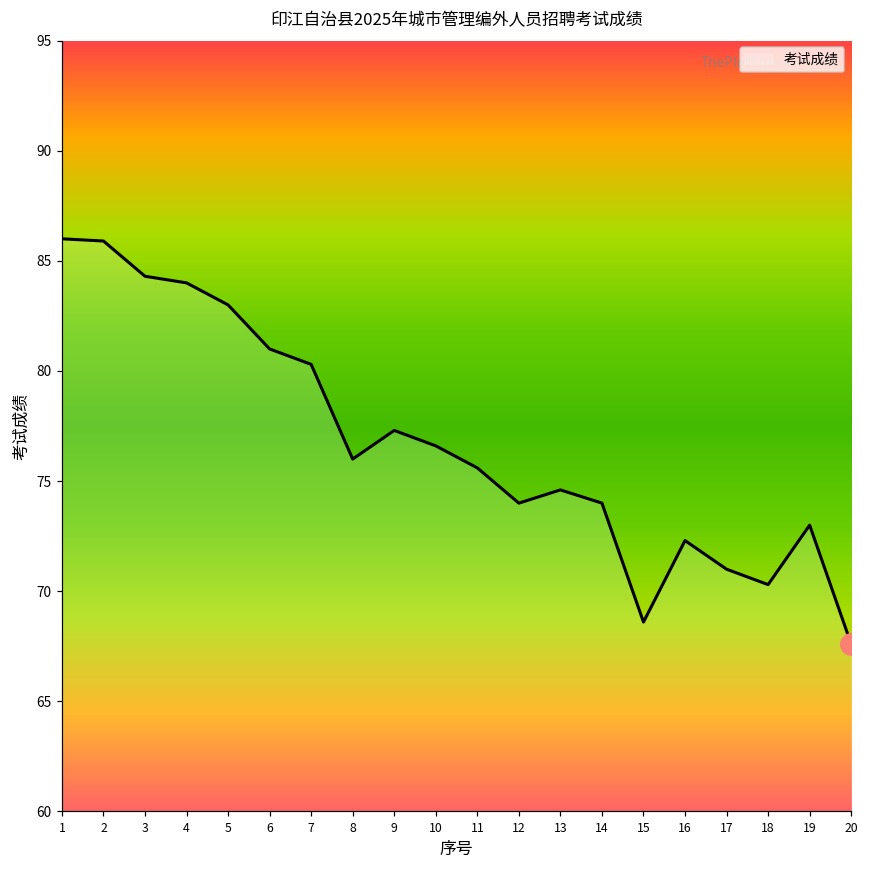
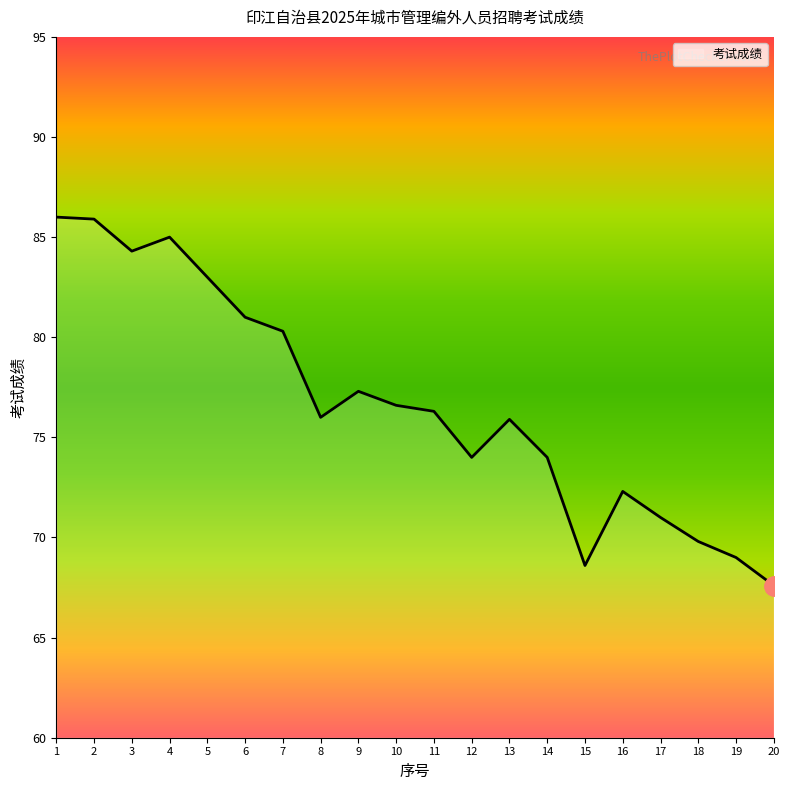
  {
    "考试成绩": {
      "1": 86.0,
      "2": 85.9,
      "3": 84.3,
-     "4": 84,
+     "4": 85,
      "5": 83.0,
      "6": 81.0,
      "7": 80.3,
      "8": 76.0,
      "9": 77.3,
      "10": 76.6,
-     "11": 75.6,
+     "11": 76.3,
      "12": 74.0,
-     "13": 74.6,
+     "13": 75.9,
      "14": 74.0,
      "15": 68.6,
      "16": 72.3,
      "17": 71.0,
-     "18": 70.3,
-     "19": 73
+     "18": 69.8,
+     "19": 69
    }
  }
